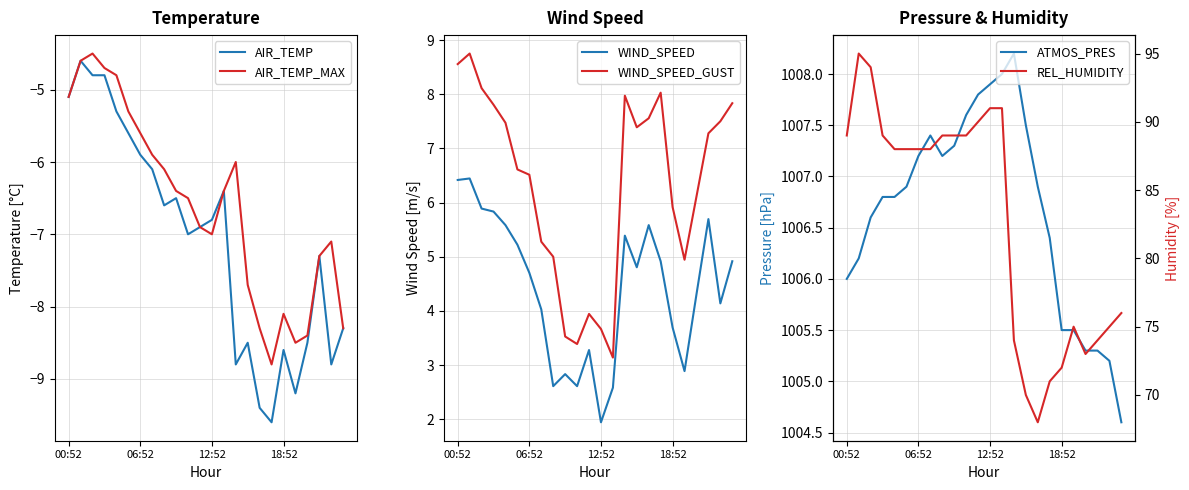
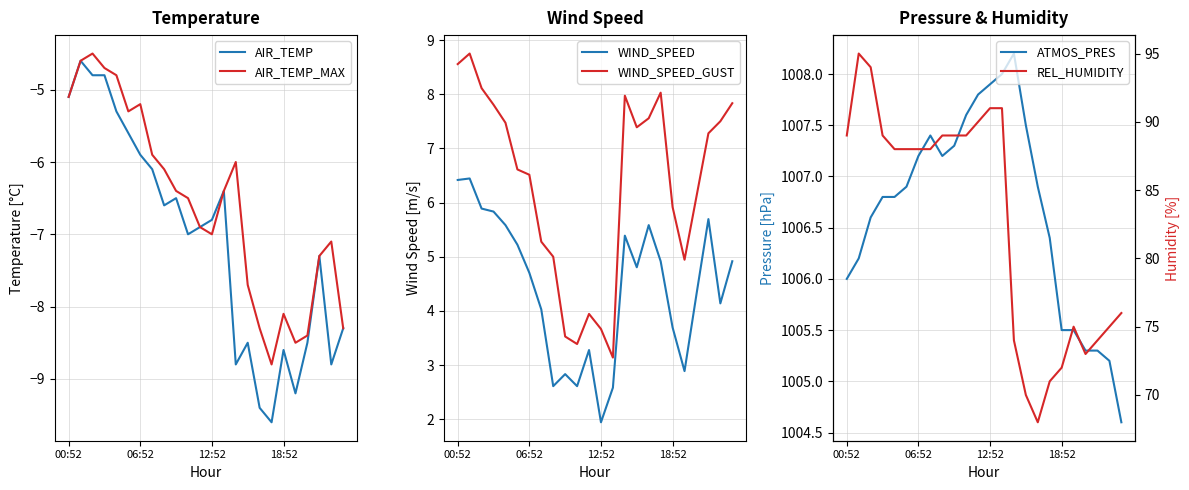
  {
    "Temperature": {
      "AIR_TEMP": {
        "06:52": -5.9,
        "12:52": -6.8,
        "18:52": -8.6
      },
      "AIR_TEMP_MAX": {
-       "06:52": -5.6,
+       "06:52": -5.2,
        "12:52": -7.0,
        "18:52": -8.1
      }
    },
    "Wind Speed": {
      "WIND_SPEED": {
        "00:52": 6.4,
        "06:52": 4.7,
        "12:52": 1.9,
        "18:52": 3.7
      },
      "WIND_SPEED_GUST": {
        "00:52": 8.6,
        "06:52": 6.5,
        "12:52": 3.7,
        "18:52": 5.9
      }
    }
  }
